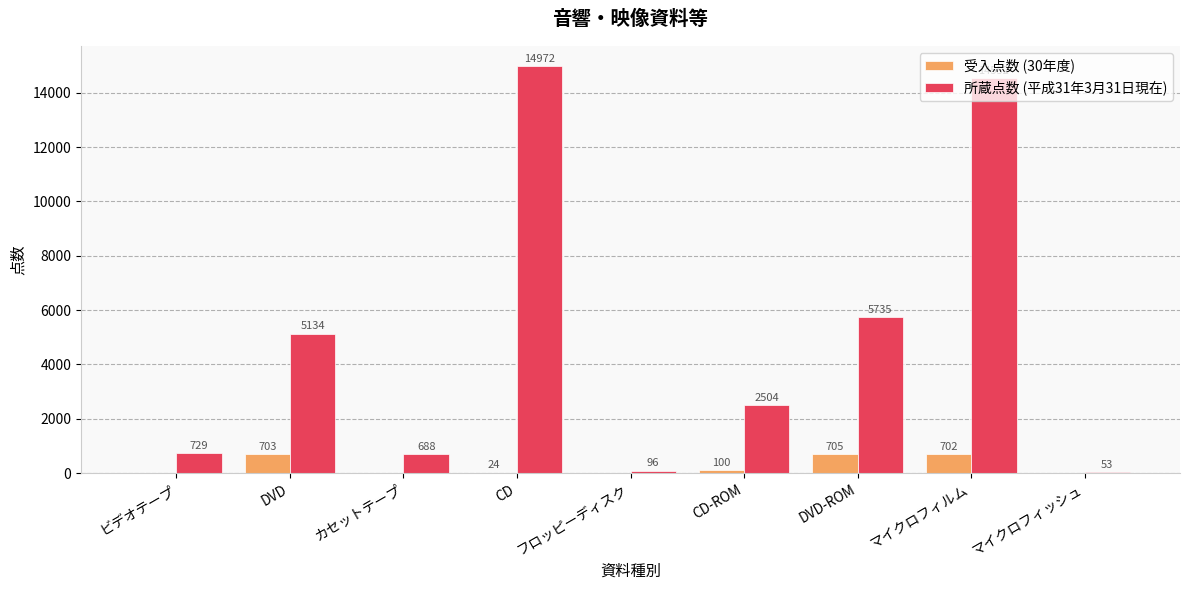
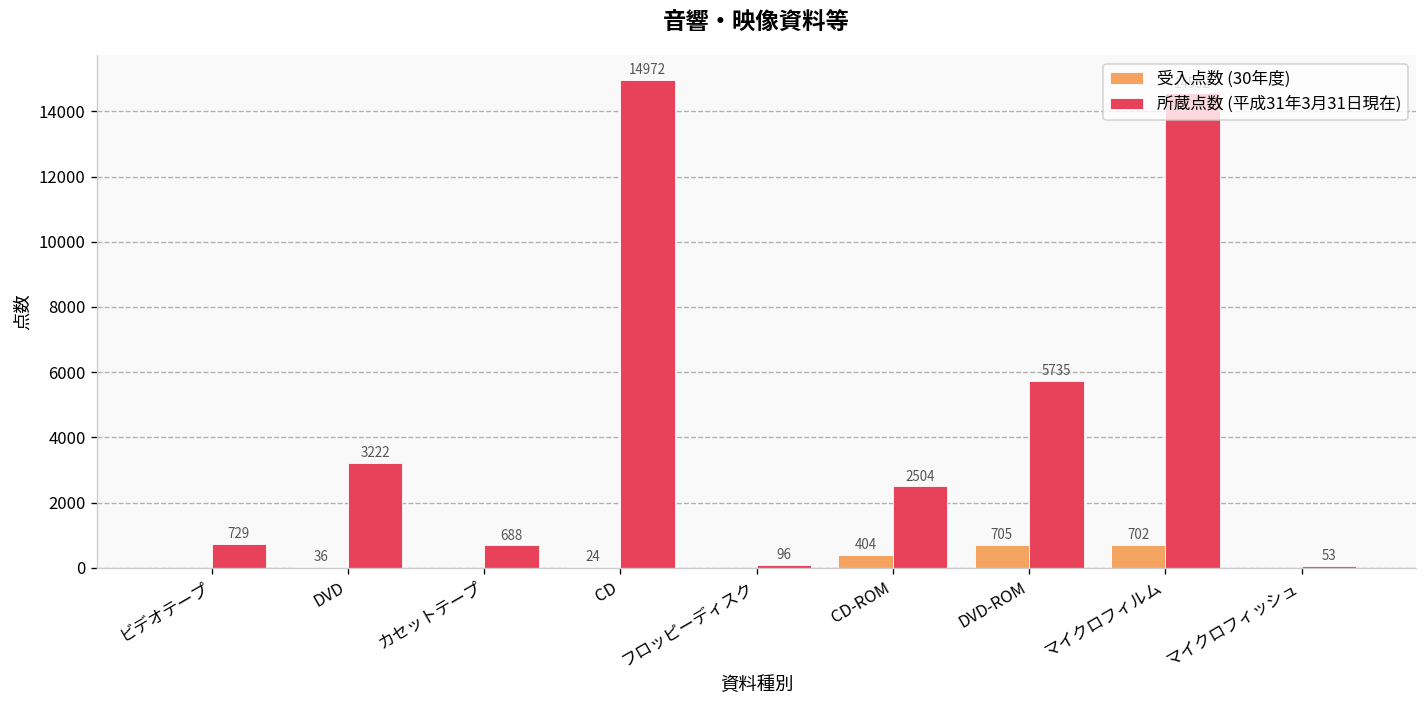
  {
    "受入点数 (30年度)": {
-     "DVD": 703,
+     "DVD": 36,
      "CD": 24,
-     "CD-ROM": 100,
+     "CD-ROM": 404,
      "DVD-ROM": 705,
      "マイクロフィルム": 702
    },
    "所蔵点数 (平成31年3月31日現在)": {
      "ビデオテープ": 729,
-     "DVD": 5134,
+     "DVD": 3222,
      "カセットテープ": 688,
      "CD": 14972,
      "フロッピーディスク": 96,
      "CD-ROM": 2504,
      "DVD-ROM": 5735,
      "マイクロフィッシュ": 53
    }
  }
